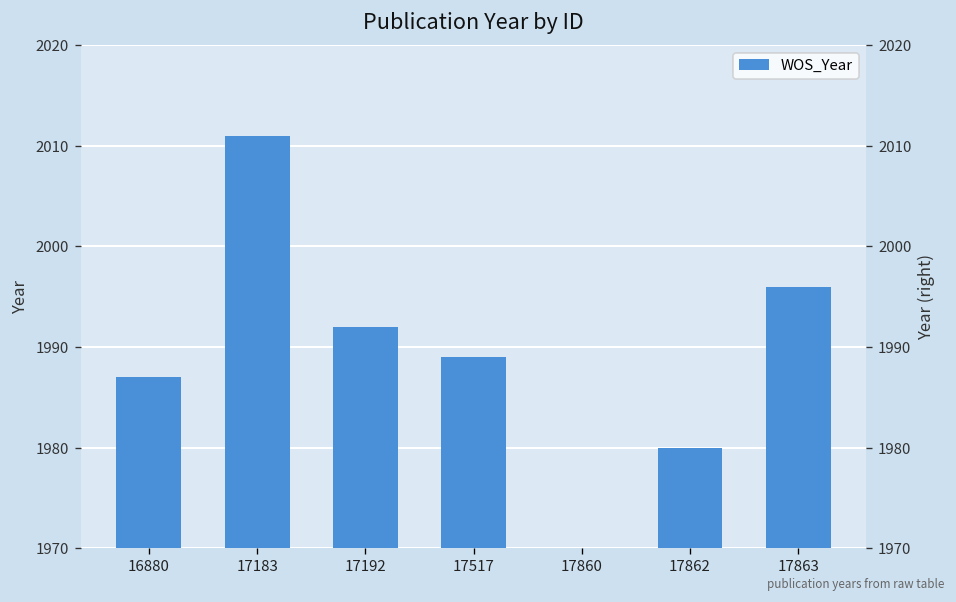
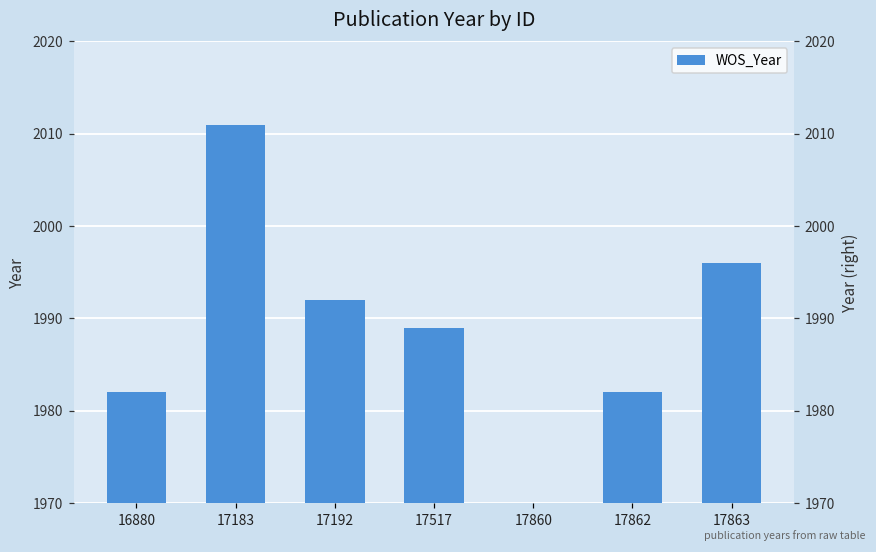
  {
-   "16880": 1987,
+   "16880": 1982,
    "17183": 2011,
    "17192": 1992,
    "17517": 1989,
-   "17862": 1980,
+   "17862": 1982,
    "17863": 1996
  }
